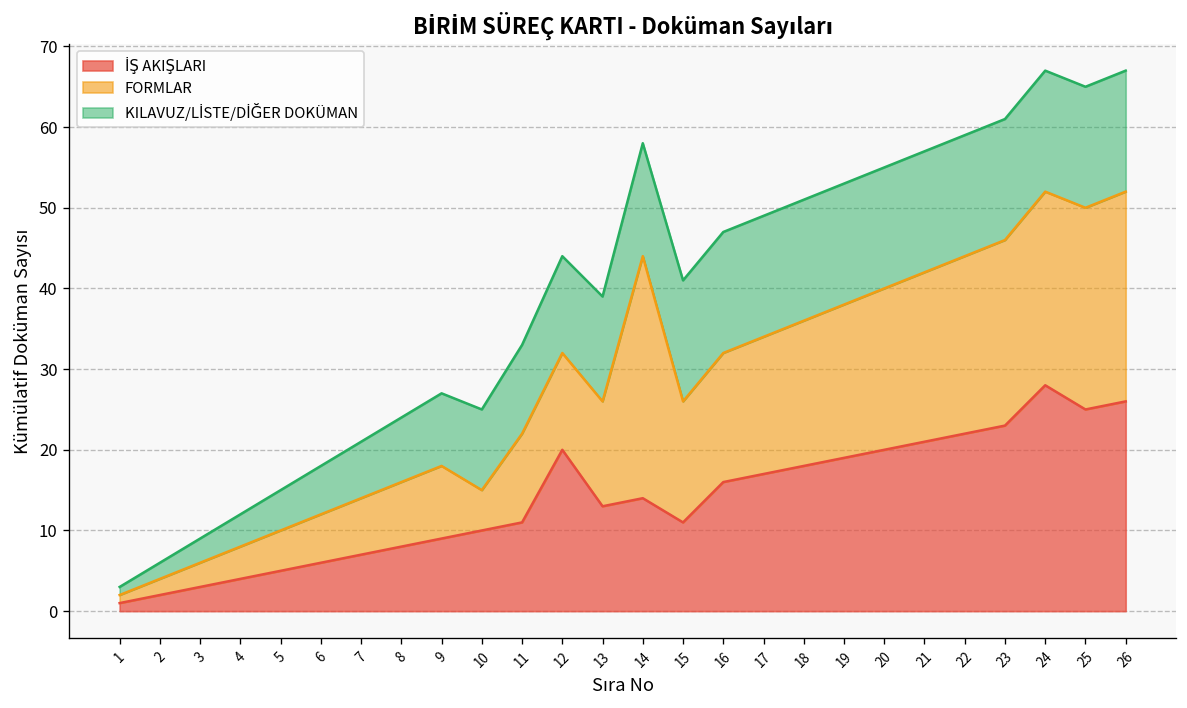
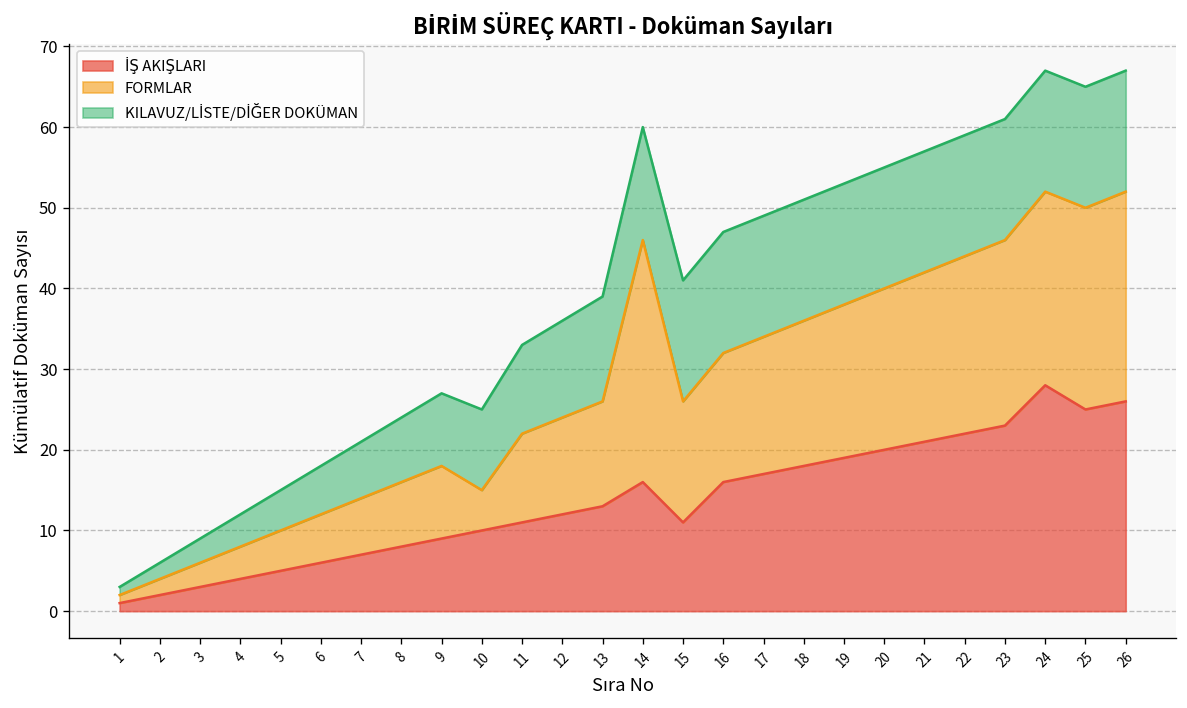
  {
    "İŞ AKIŞLARI": {
      "1": 1,
      "2": 2,
      "3": 3,
      "4": 4,
      "5": 5,
      "6": 6,
      "7": 7,
      "8": 8,
      "9": 9,
      "10": 10,
      "11": 11,
-     "12": 20,
+     "12": 12,
      "13": 13,
-     "14": 14,
+     "14": 16,
      "15": 11,
      "16": 16,
      "17": 17,
      "18": 18,
      "19": 19,
      "20": 20,
      "21": 21,
      "22": 22,
      "23": 23,
      "24": 28,
      "25": 25,
      "26": 26
    },
    "FORMLAR": {
      "1": 1,
      "2": 2,
      "3": 3,
      "4": 4,
      "5": 5,
      "6": 6,
      "7": 7,
      "8": 8,
      "9": 9,
      "10": 5,
      "11": 11,
      "12": 12,
      "13": 13,
      "14": 30,
      "15": 15,
      "16": 16,
      "17": 17,
      "18": 18,
      "19": 19,
      "20": 20,
      "21": 21,
      "22": 22,
      "23": 23,
      "24": 24,
      "25": 25,
      "26": 26
    },
    "KILAVUZ/LİSTE/DİĞER DOKÜMAN": {
      "1": 1,
      "2": 2,
      "3": 3,
      "4": 4,
      "5": 5,
      "6": 6,
      "7": 7,
      "8": 8,
      "9": 9,
      "10": 10,
      "11": 11,
      "12": 12,
      "13": 13,
      "14": 14,
      "15": 15,
      "16": 15,
      "17": 15,
      "18": 15,
      "19": 15,
      "20": 15,
      "21": 15,
      "22": 15,
      "23": 15,
      "24": 15,
      "25": 15,
      "26": 15
    }
  }
